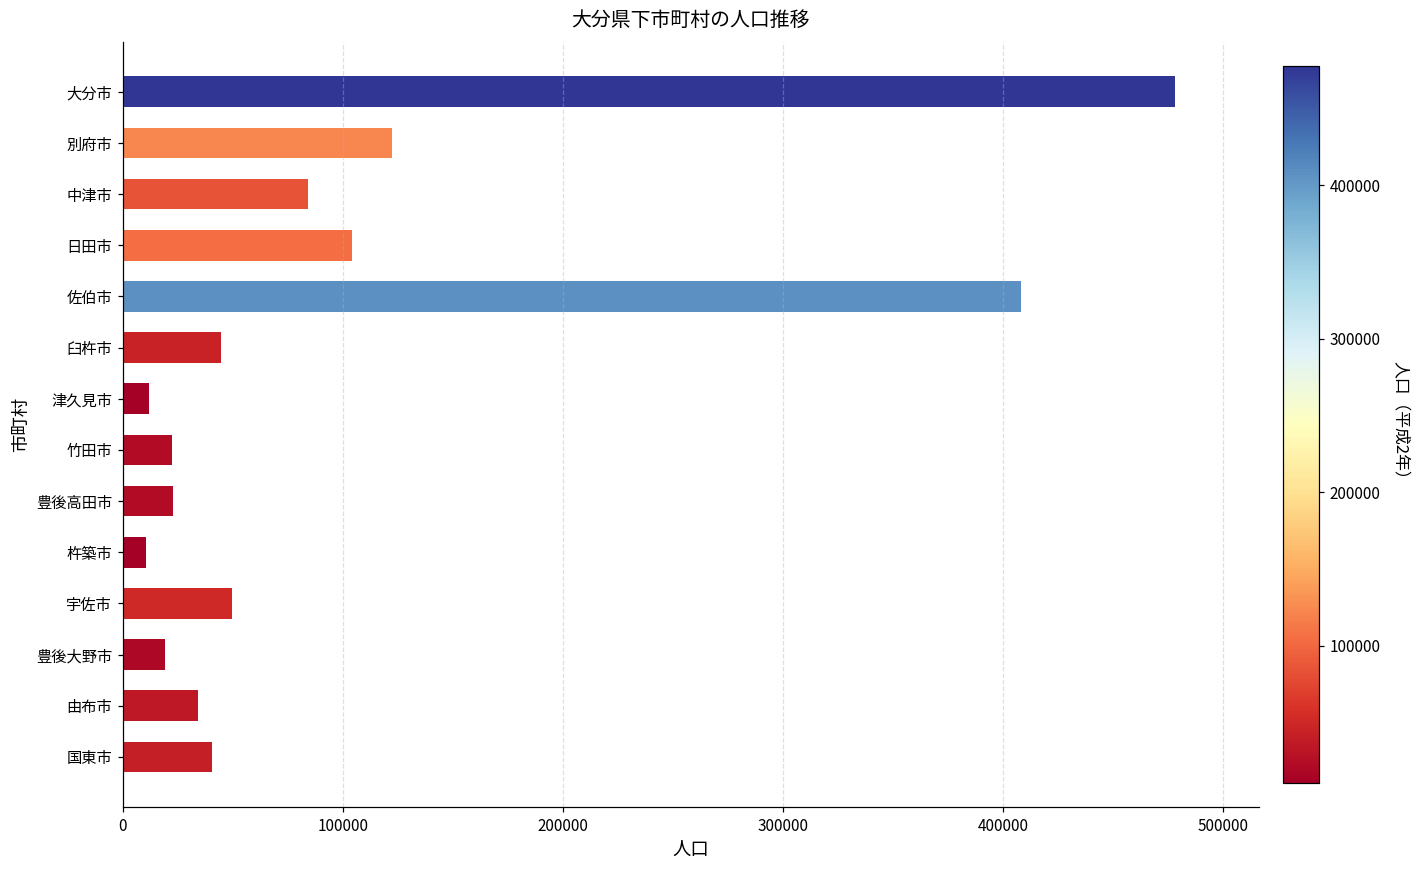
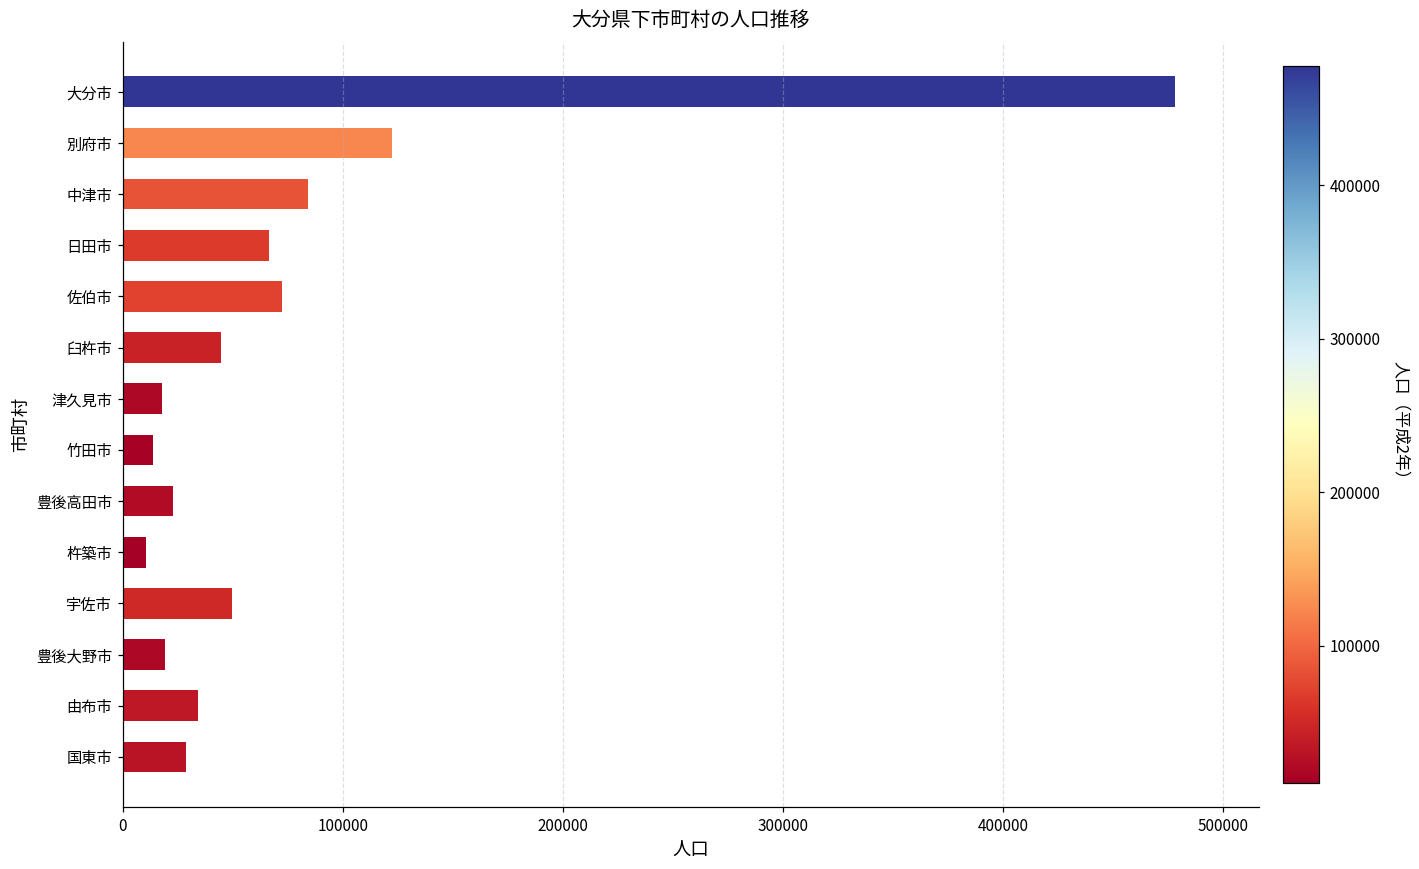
  {
    "大分市": 478000,
    "別府市": 122000,
    "中津市": 84000,
-   "日田市": 104000,
-   "佐伯市": 408000,
+   "日田市": 67000,
+   "佐伯市": 72000,
    "臼杵市": 44000,
-   "津久見市": 12000,
-   "竹田市": 22000,
+   "津久見市": 18000,
+   "竹田市": 14000,
    "豊後高田市": 23000,
    "杵築市": 10000,
    "宇佐市": 50000,
    "豊後大野市": 19000,
    "由布市": 34000,
-   "国東市": 41000
+   "国東市": 29000
  }
